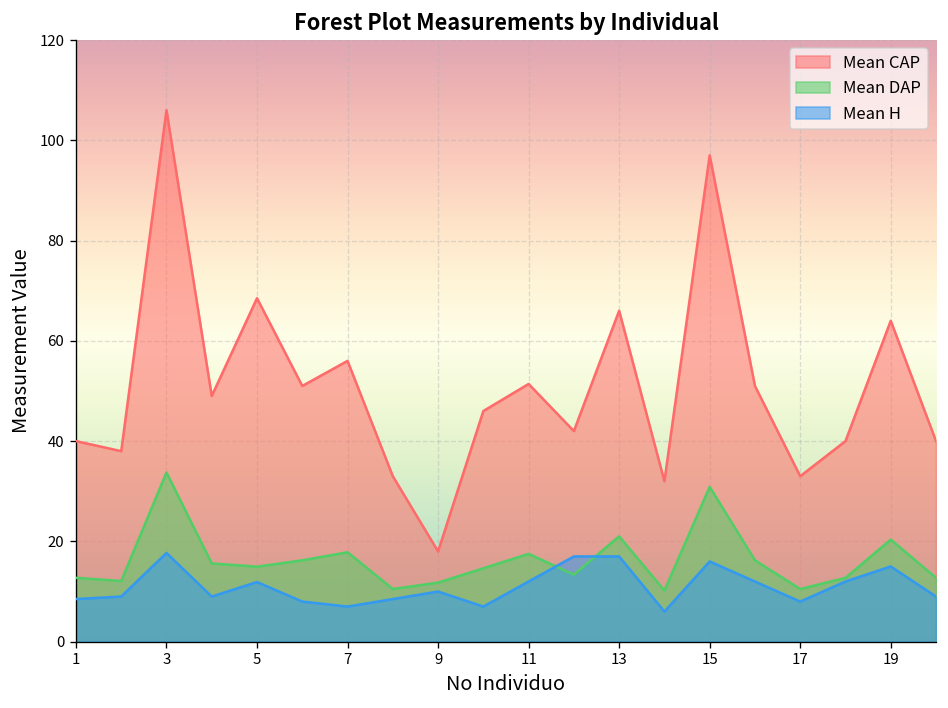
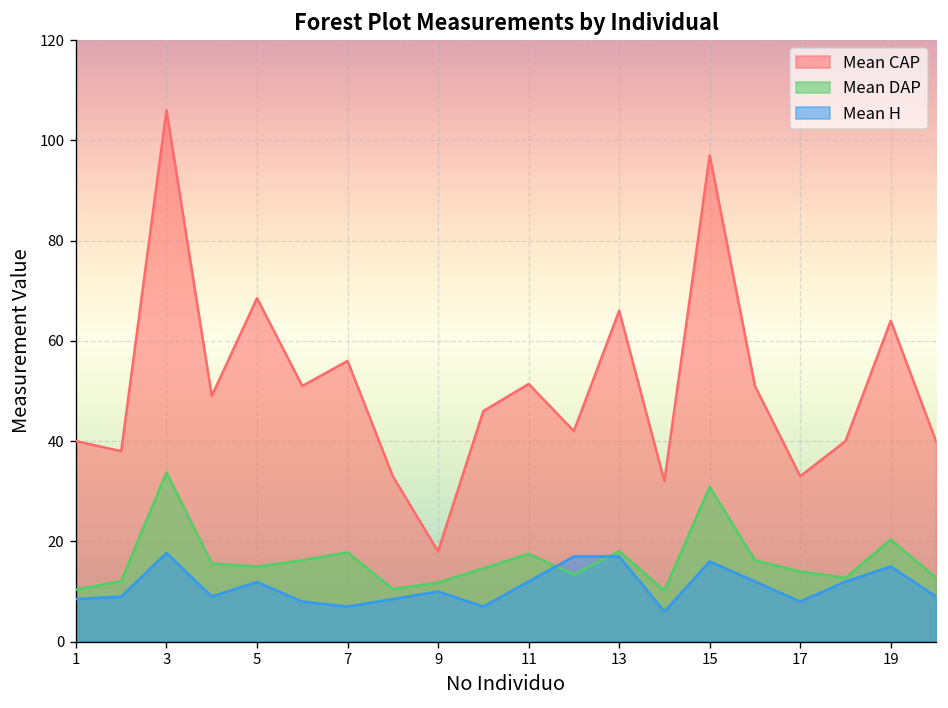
  {
    "Mean CAP": {
      "1": 40,
      "3": 106,
      "5": 69,
      "7": 56,
      "9": 18,
      "11": 51,
      "13": 66,
      "15": 97,
      "17": 33,
      "19": 64
    },
    "Mean DAP": {
-     "1": 13,
+     "1": 10,
      "3": 34,
      "5": 15,
      "7": 18,
      "9": 12,
      "11": 18,
-     "13": 21,
+     "13": 18,
      "15": 31,
-     "17": 11,
+     "17": 14,
      "19": 20
    },
    "Mean H": {
      "1": 9,
      "3": 18,
      "5": 12,
      "7": 7,
      "9": 10,
      "11": 12,
      "13": 17,
      "15": 16,
      "17": 8,
      "19": 15
    }
  }
